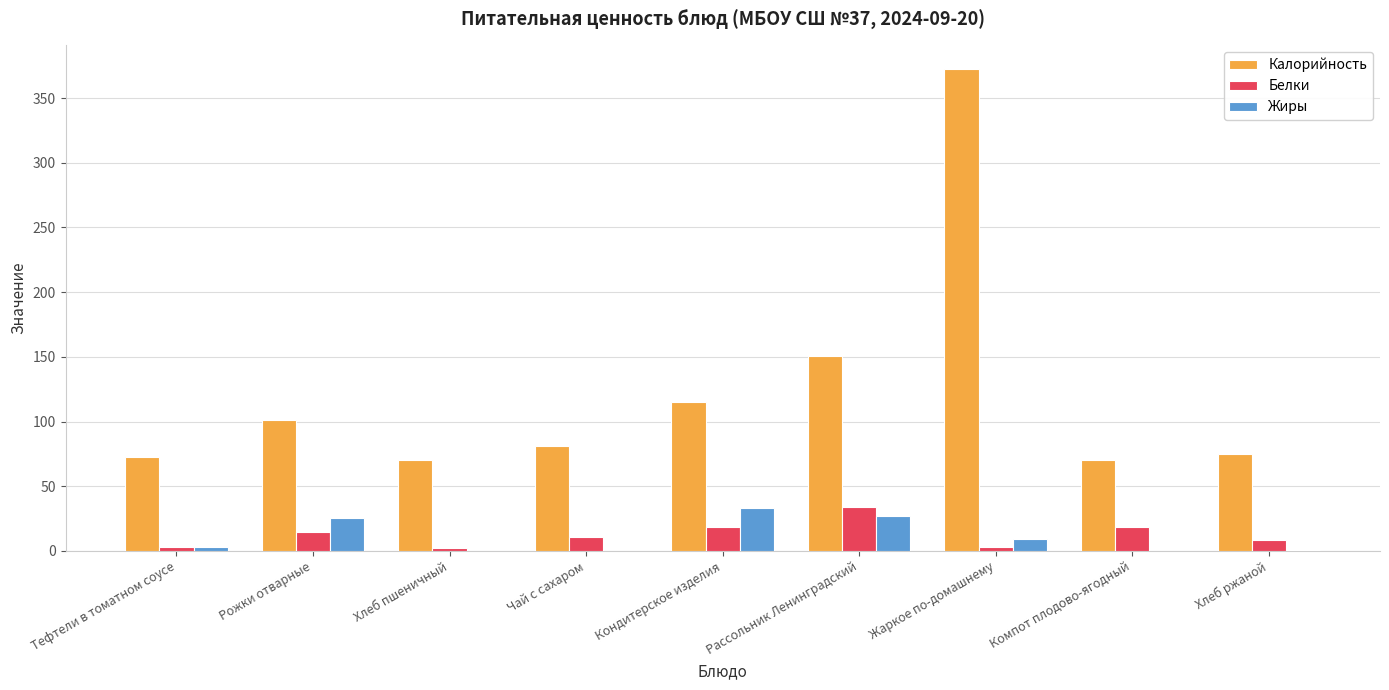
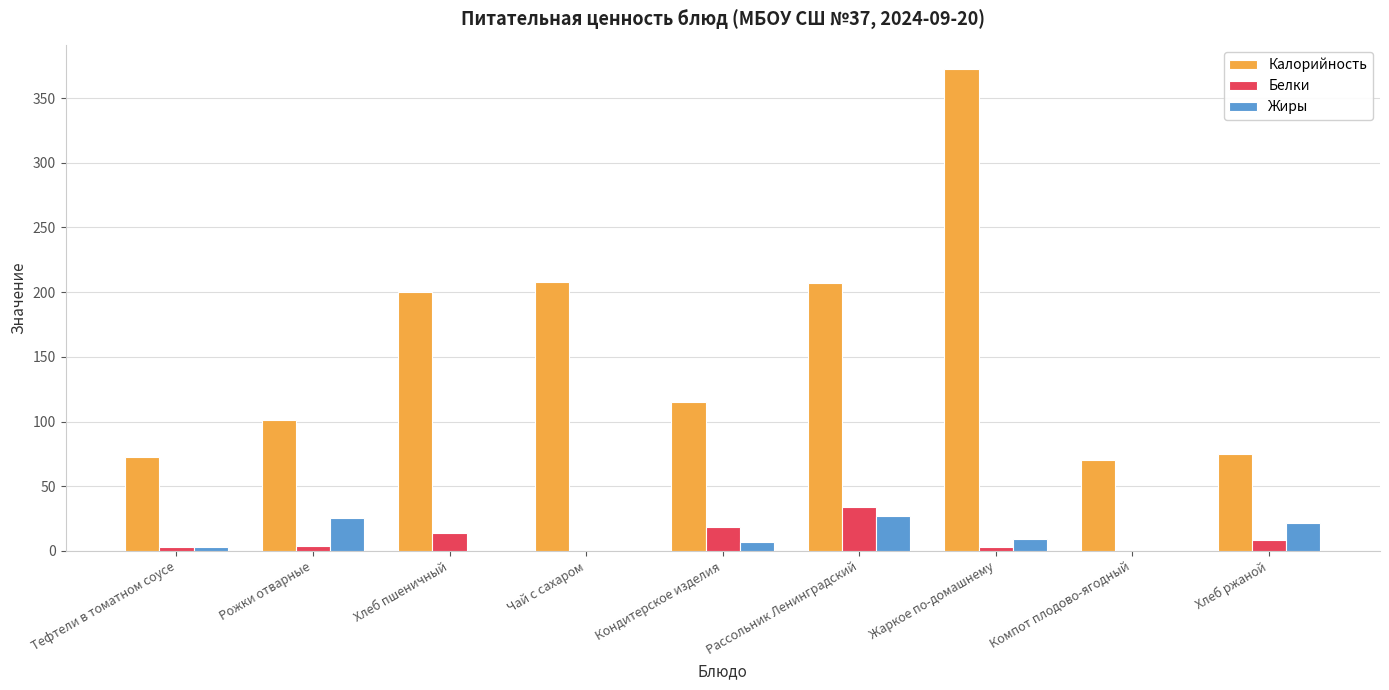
  {
    "Калорийность": {
      "Тефтели в томатном соусе": 73,
      "Рожки отварные": 102,
-     "Хлеб пшеничный": 70,
-     "Чай с сахаром": 81,
+     "Хлеб пшеничный": 200,
+     "Чай с сахаром": 208,
      "Кондитерское изделия": 115,
-     "Рассольник Ленинградский": 151,
+     "Рассольник Ленинградский": 207,
      "Жаркое по-домашнему": 372,
      "Компот плодово-ягодный": 70,
      "Хлеб ржаной": 75
    },
    "Белки": {
      "Тефтели в томатном соусе": 3,
-     "Рожки отварные": 14,
-     "Хлеб пшеничный": 2,
-     "Чай с сахаром": 10,
+     "Рожки отварные": 4,
+     "Хлеб пшеничный": 14,
+     "Чай с сахаром": 0,
      "Кондитерское изделия": 18,
      "Рассольник Ленинградский": 34,
      "Жаркое по-домашнему": 3,
-     "Компот плодово-ягодный": 18,
+     "Компот плодово-ягодный": 0,
      "Хлеб ржаной": 9
    },
    "Жиры": {
      "Тефтели в томатном соусе": 3,
      "Рожки отварные": 25,
      "Чай с сахаром": 0,
-     "Кондитерское изделия": 33,
+     "Кондитерское изделия": 7,
      "Рассольник Ленинградский": 27,
      "Жаркое по-домашнему": 9,
-     "Хлеб ржаной": 0
+     "Хлеб ржаной": 21
    }
  }
